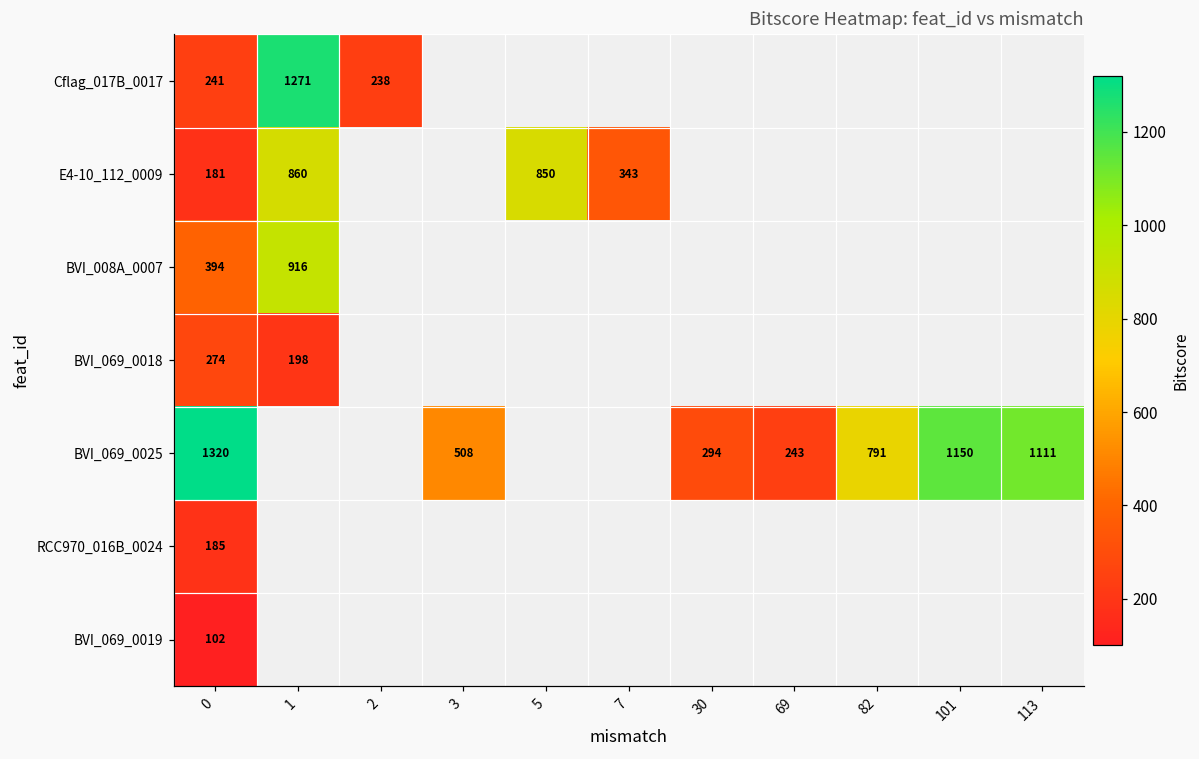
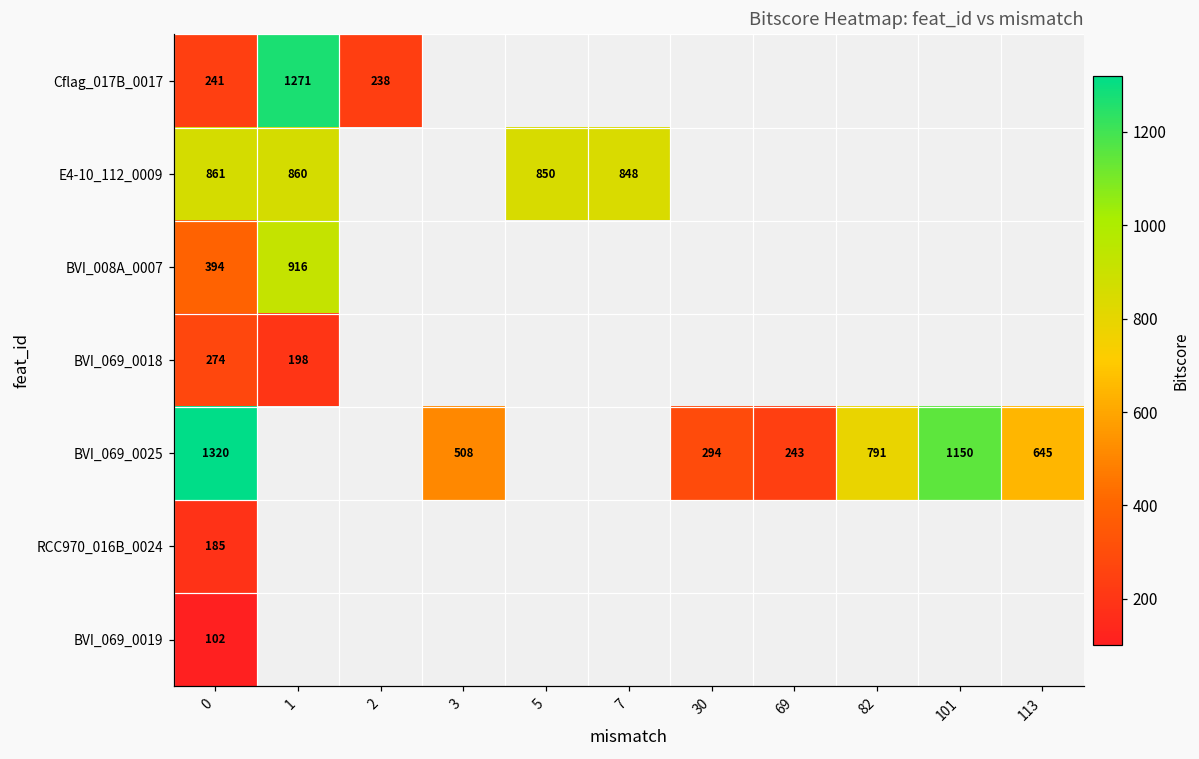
  {
    "Cflag_017B_0017": {
      "0": 241,
      "1": 1271,
      "2": 238
    },
    "E4-10_112_0009": {
-     "0": 181,
+     "0": 861,
      "1": 860,
      "5": 850,
-     "7": 343
+     "7": 848
    },
    "BVI_008A_0007": {
      "0": 394,
      "1": 916
    },
    "BVI_069_0018": {
      "0": 274,
      "1": 198
    },
    "BVI_069_0025": {
      "0": 1320,
      "3": 508,
      "30": 294,
      "69": 243,
      "82": 791,
      "101": 1150,
-     "113": 1111
+     "113": 645
    },
    "RCC970_016B_0024": {
      "0": 185
    },
    "BVI_069_0019": {
      "0": 102
    }
  }
